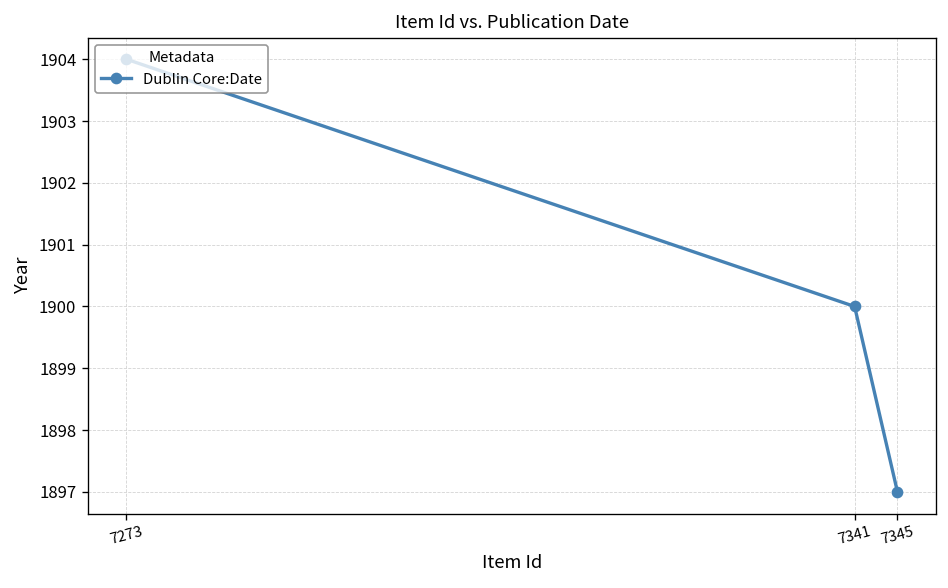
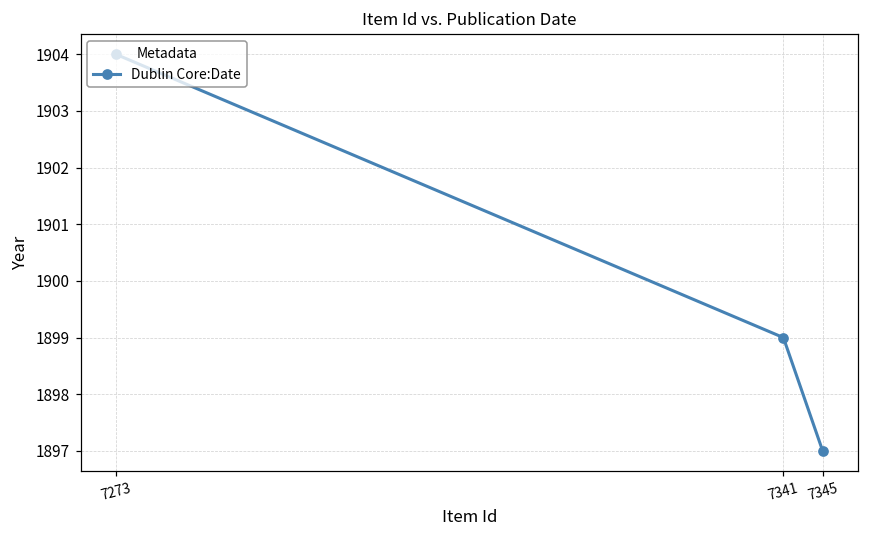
  {
-   "7341": 1900,
+   "7341": 1899,
    "7345": 1897
  }
